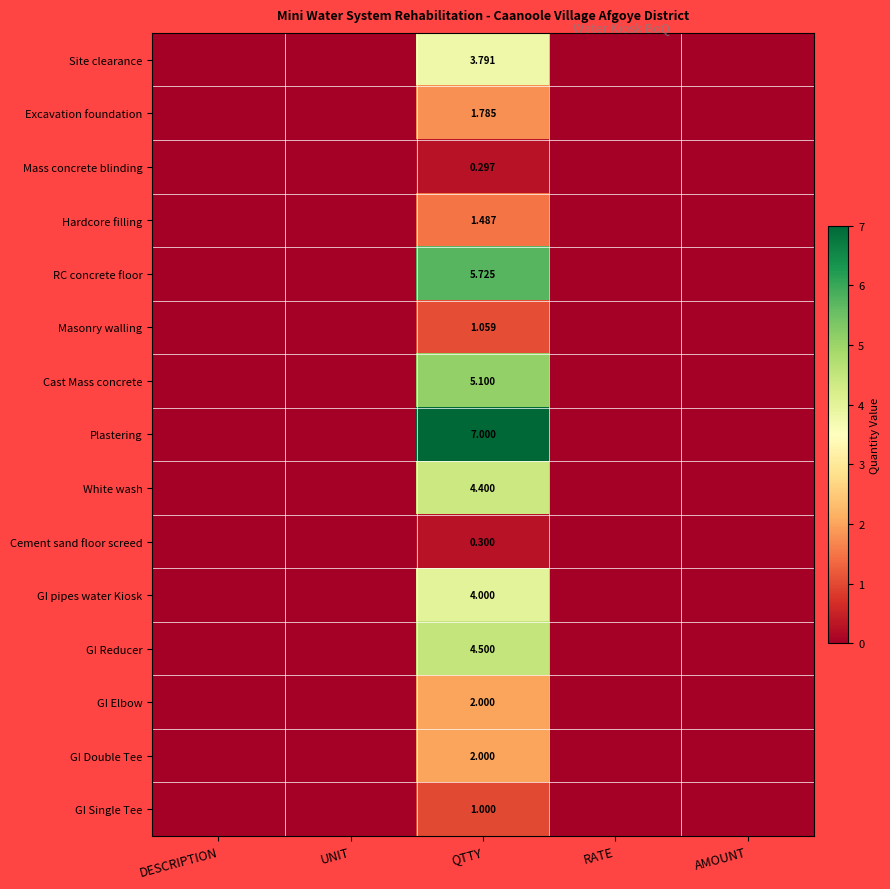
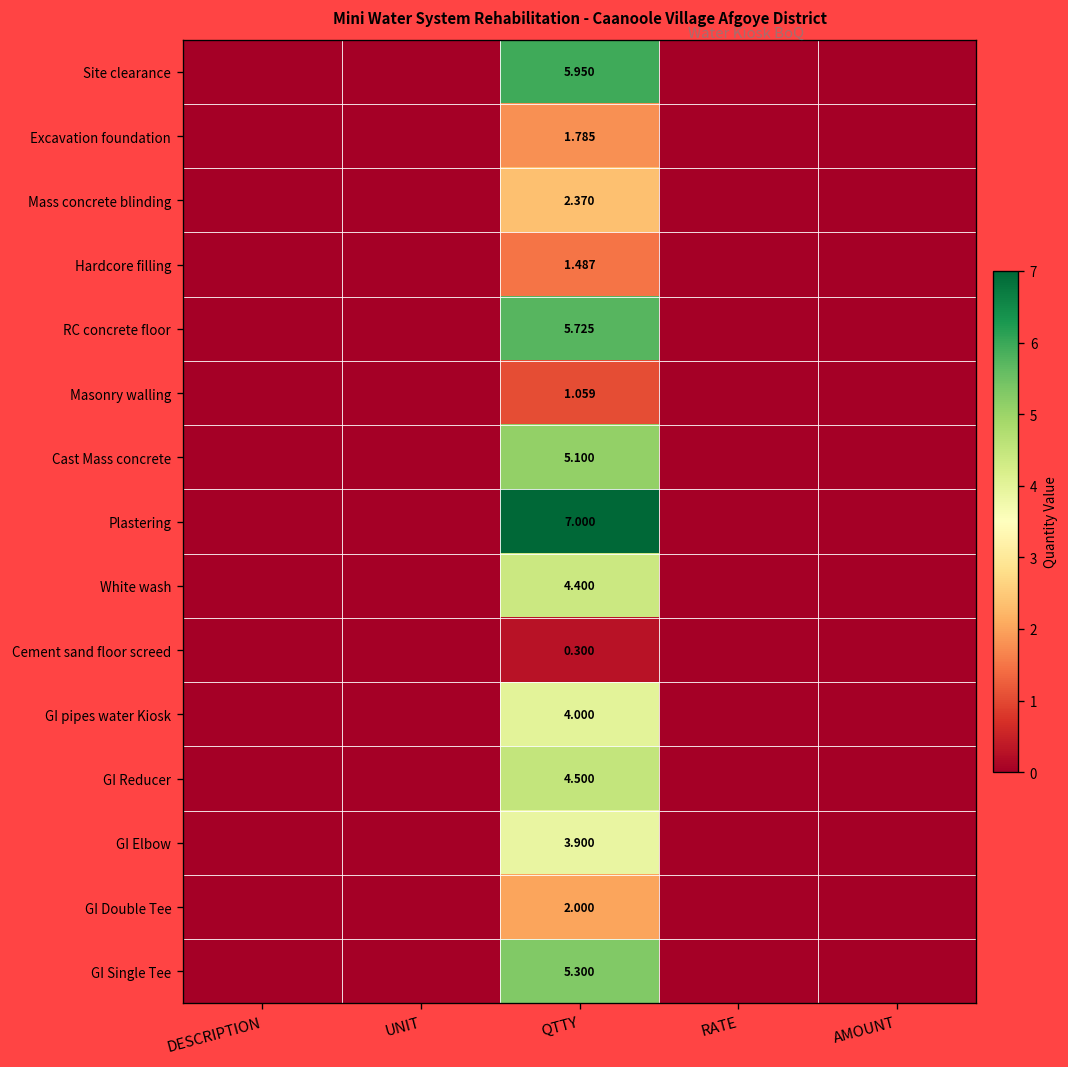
  {
    "Site clearance": {
-     "QTTY": 3.791
+     "QTTY": 5.950
    },
    "Excavation foundation": {
      "QTTY": 1.785
    },
    "Mass concrete blinding": {
-     "QTTY": 0.297
+     "QTTY": 2.370
    },
    "Hardcore filling": {
      "QTTY": 1.487
    },
    "RC concrete floor": {
      "QTTY": 5.725
    },
    "Masonry walling": {
      "QTTY": 1.059
    },
    "Cast Mass concrete": {
      "QTTY": 5.100
    },
    "Plastering": {
      "QTTY": 7.000
    },
    "White wash": {
      "QTTY": 4.400
    },
    "Cement sand floor screed": {
      "QTTY": 0.300
    },
    "GI pipes water Kiosk": {
      "QTTY": 4.000
    },
    "GI Reducer": {
      "QTTY": 4.500
    },
    "GI Elbow": {
-     "QTTY": 2.000
+     "QTTY": 3.900
    },
    "GI Double Tee": {
      "QTTY": 2.000
    },
    "GI Single Tee": {
-     "QTTY": 1.000
+     "QTTY": 5.300
    }
  }
